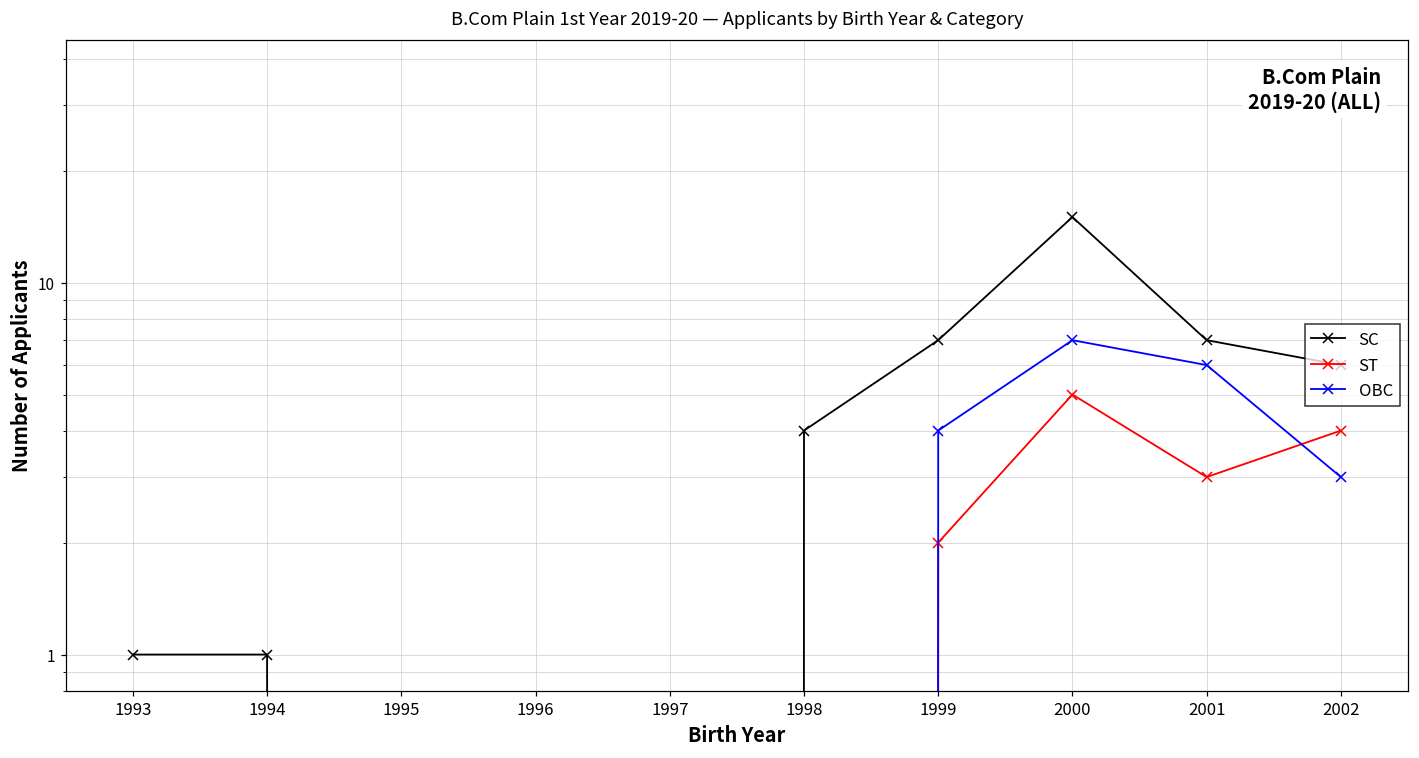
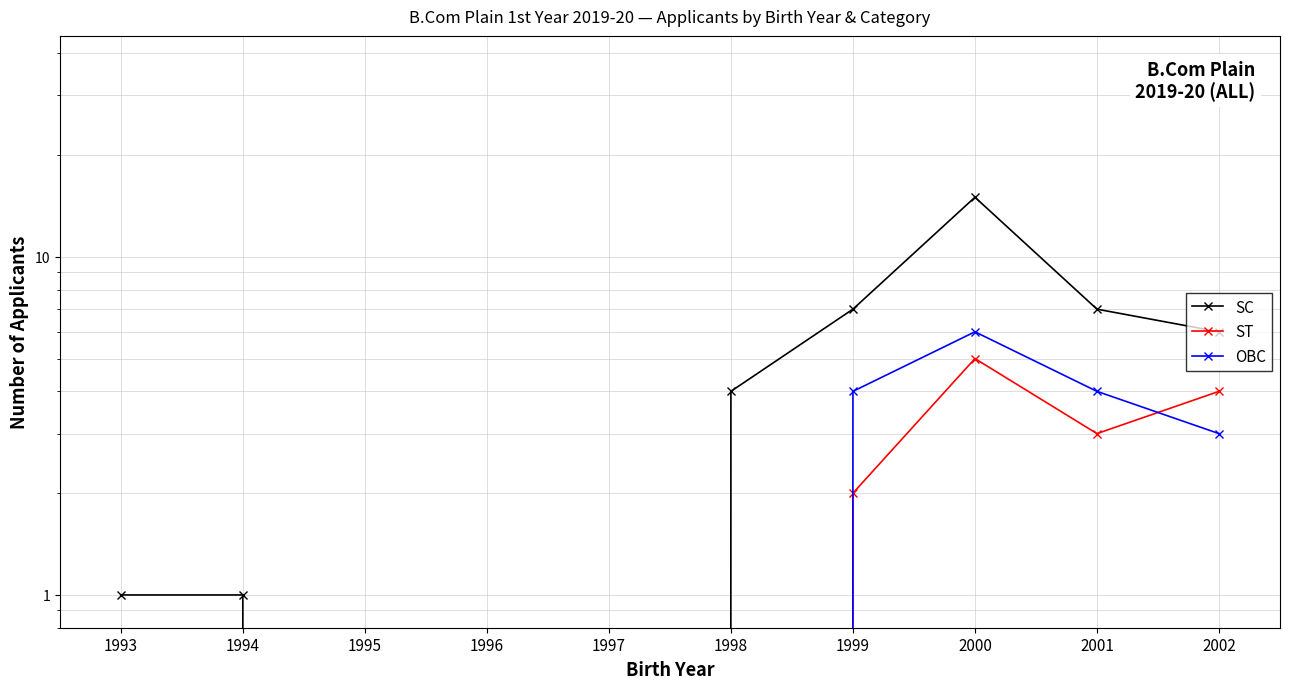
  {
    "SC": {
      "1993": 1,
      "1994": 1,
      "1998": 4,
      "1999": 7,
      "2000": 15,
      "2001": 7
    },
    "ST": {
      "1999": 2,
      "2000": 5,
      "2001": 3,
      "2002": 4
    },
    "OBC": {
      "1999": 4,
-     "2000": 7,
-     "2001": 6,
+     "2000": 6,
+     "2001": 4,
      "2002": 3
    }
  }
